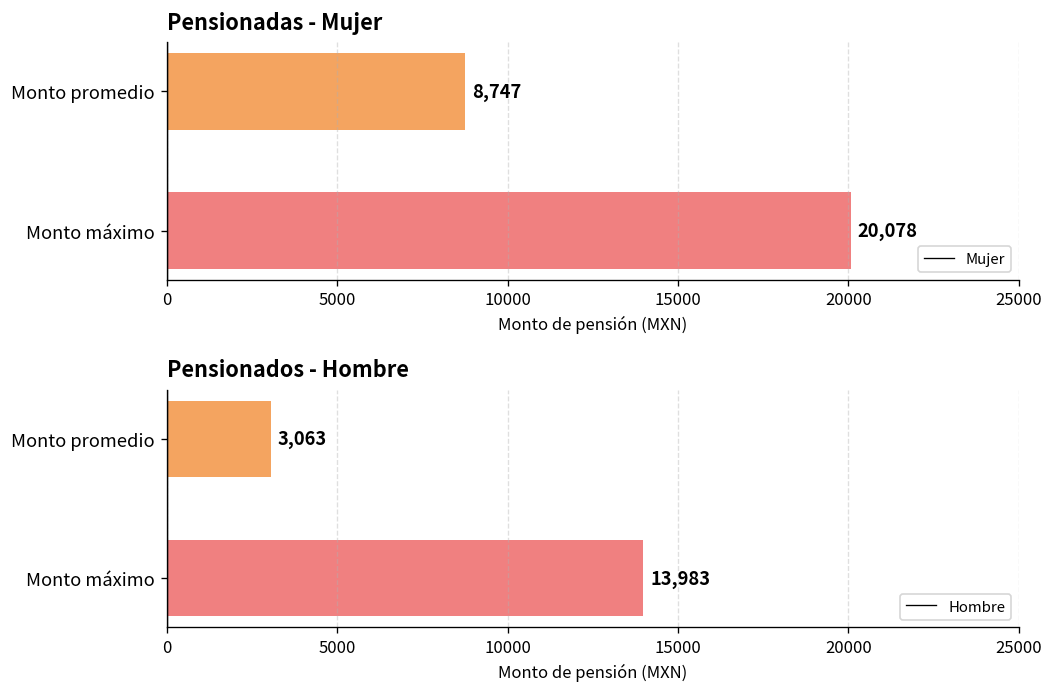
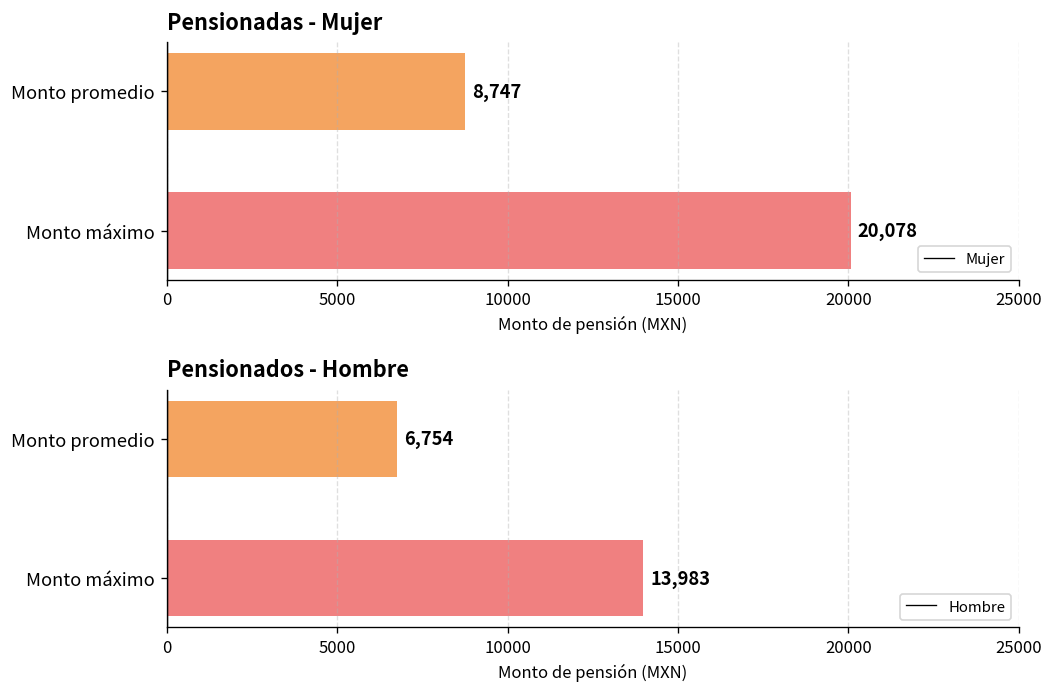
  {
    "Pensionadas - Mujer": {
      "Monto promedio": "8,747",
      "Monto máximo": "20,078"
    },
    "Pensionados - Hombre": {
-     "Monto promedio": "3,063",
+     "Monto promedio": "6,754",
      "Monto máximo": "13,983"
    }
  }
